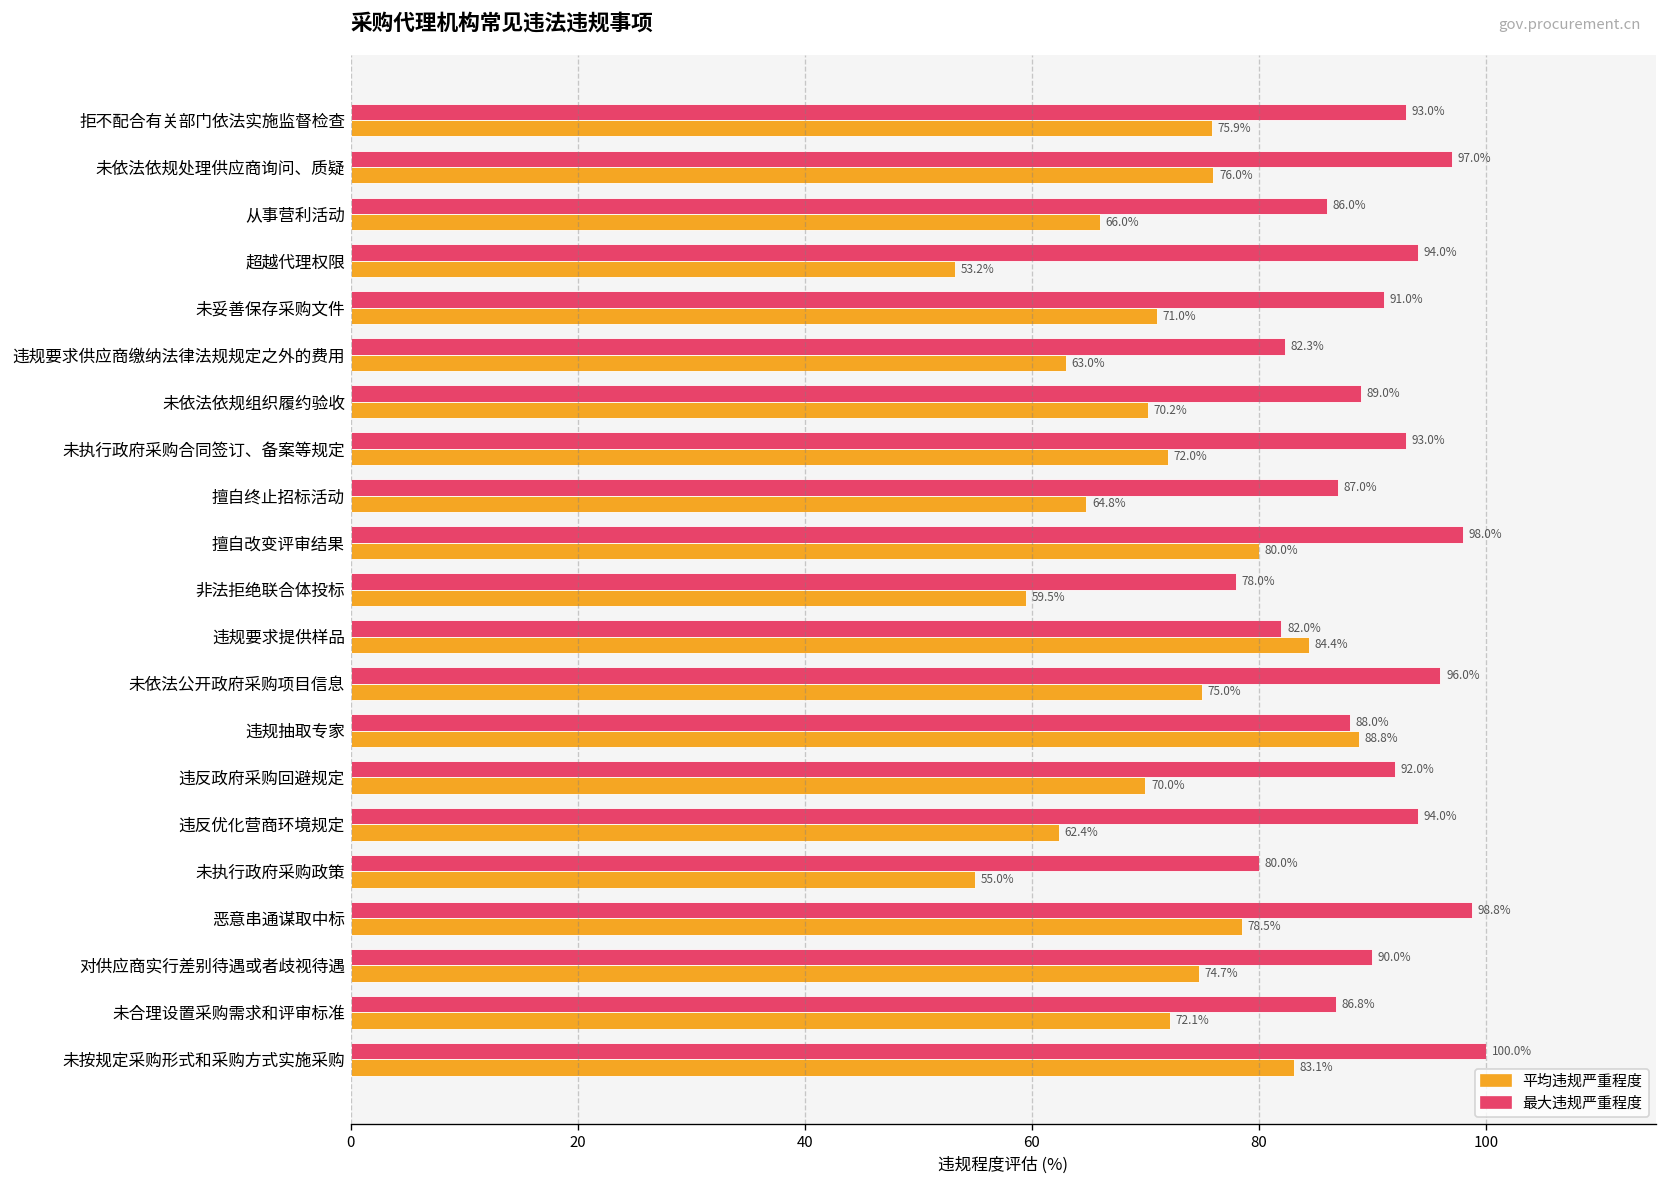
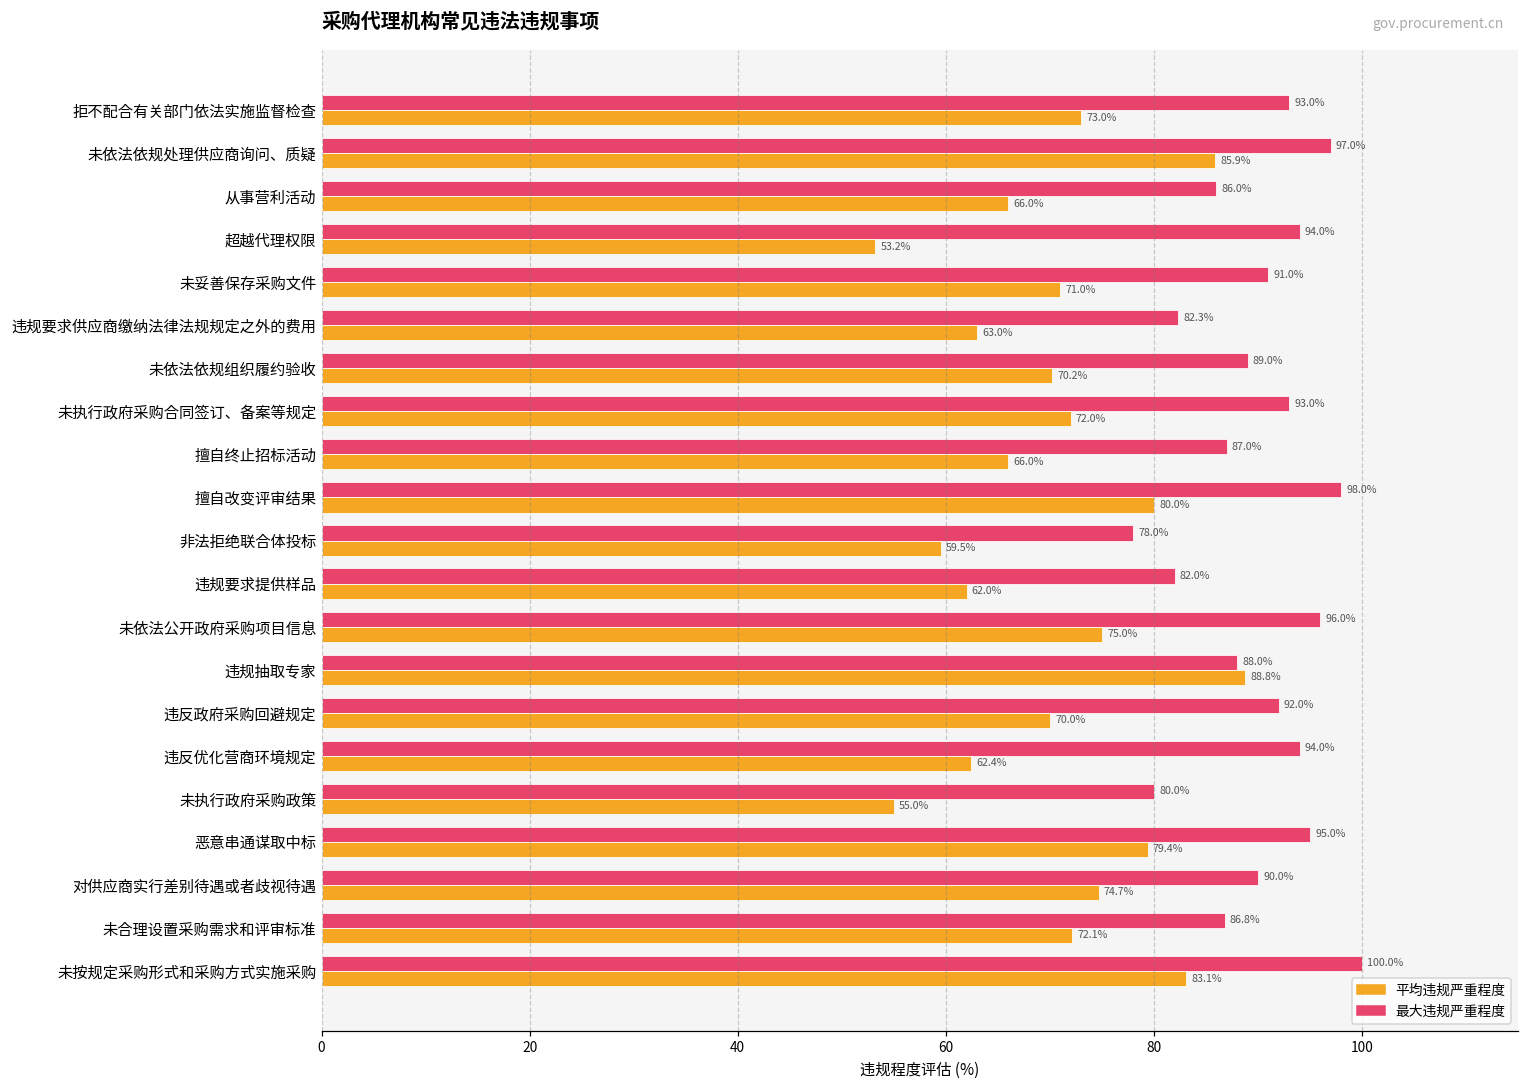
  {
    "最大违规严重程度": {
      "拒不配合有关部门依法实施监督检查": "93.0%",
      "未依法依规处理供应商询问、质疑": "97.0%",
      "从事营利活动": "86.0%",
      "超越代理权限": "94.0%",
      "未妥善保存采购文件": "91.0%",
      "违规要求供应商缴纳法律法规规定之外的费用": "82.3%",
      "未依法依规组织履约验收": "89.0%",
      "未执行政府采购合同签订、备案等规定": "93.0%",
      "擅自终止招标活动": "87.0%",
      "擅自改变评审结果": "98.0%",
      "非法拒绝联合体投标": "78.0%",
      "违规要求提供样品": "82.0%",
      "未依法公开政府采购项目信息": "96.0%",
      "违规抽取专家": "88.0%",
      "违反政府采购回避规定": "92.0%",
      "违反优化营商环境规定": "94.0%",
      "未执行政府采购政策": "80.0%",
-     "恶意串通谋取中标": "98.8%",
+     "恶意串通谋取中标": "95.0%",
      "对供应商实行差别待遇或者歧视待遇": "90.0%",
      "未合理设置采购需求和评审标准": "86.8%",
      "未按规定采购形式和采购方式实施采购": "100.0%"
    },
    "平均违规严重程度": {
-     "拒不配合有关部门依法实施监督检查": "75.9%",
-     "未依法依规处理供应商询问、质疑": "76.0%",
+     "拒不配合有关部门依法实施监督检查": "73.0%",
+     "未依法依规处理供应商询问、质疑": "85.9%",
      "从事营利活动": "66.0%",
      "超越代理权限": "53.2%",
      "未妥善保存采购文件": "71.0%",
      "违规要求供应商缴纳法律法规规定之外的费用": "63.0%",
      "未依法依规组织履约验收": "70.2%",
      "未执行政府采购合同签订、备案等规定": "72.0%",
-     "擅自终止招标活动": "64.8%",
+     "擅自终止招标活动": "66.0%",
      "擅自改变评审结果": "80.0%",
      "非法拒绝联合体投标": "59.5%",
-     "违规要求提供样品": "84.4%",
+     "违规要求提供样品": "62.0%",
      "未依法公开政府采购项目信息": "75.0%",
      "违规抽取专家": "88.8%",
      "违反政府采购回避规定": "70.0%",
      "违反优化营商环境规定": "62.4%",
      "未执行政府采购政策": "55.0%",
-     "恶意串通谋取中标": "78.5%",
+     "恶意串通谋取中标": "79.4%",
      "对供应商实行差别待遇或者歧视待遇": "74.7%",
      "未合理设置采购需求和评审标准": "72.1%",
      "未按规定采购形式和采购方式实施采购": "83.1%"
    }
  }
